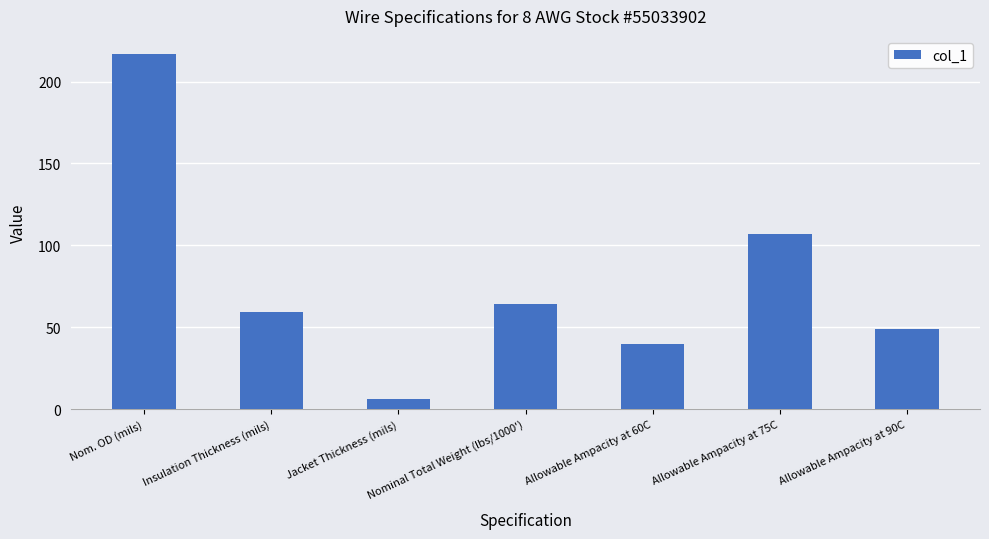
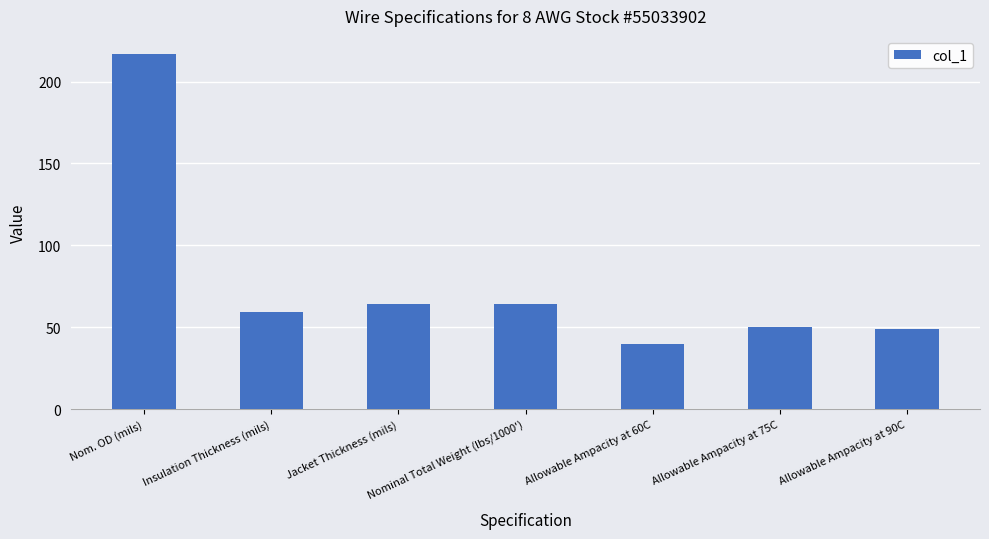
  {
    "Nom. OD (mils)": 217,
    "Insulation Thickness (mils)": 59,
-   "Jacket Thickness (mils)": 6,
+   "Jacket Thickness (mils)": 64,
    "Nominal Total Weight (lbs/1000')": 64,
    "Allowable Ampacity at 60C": 40,
-   "Allowable Ampacity at 75C": 107,
+   "Allowable Ampacity at 75C": 50,
    "Allowable Ampacity at 90C": 49
  }
